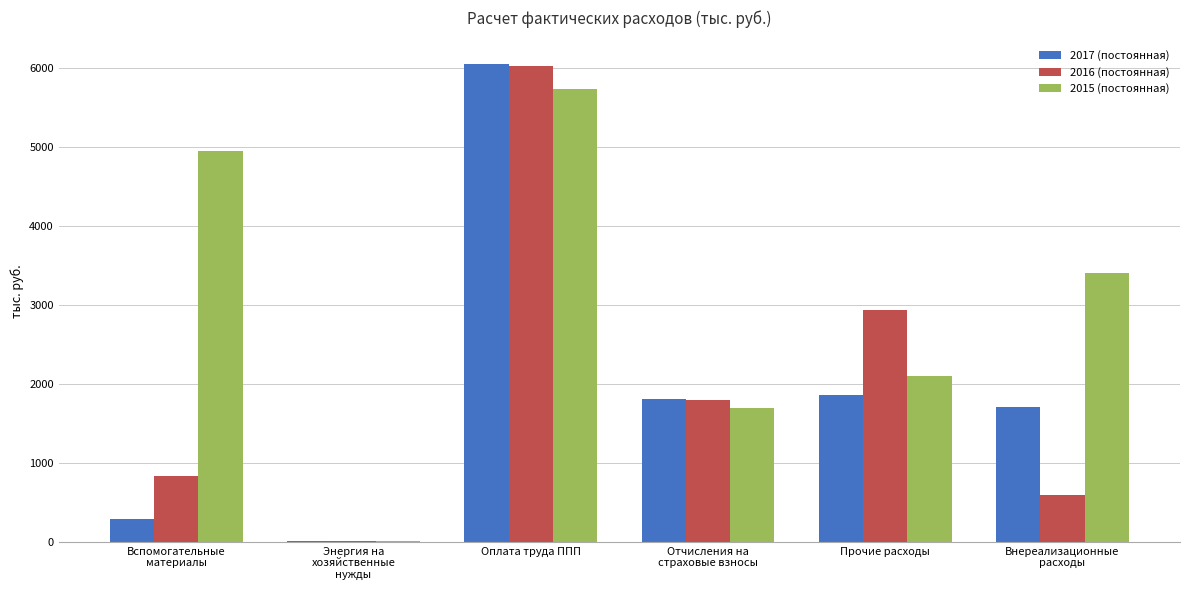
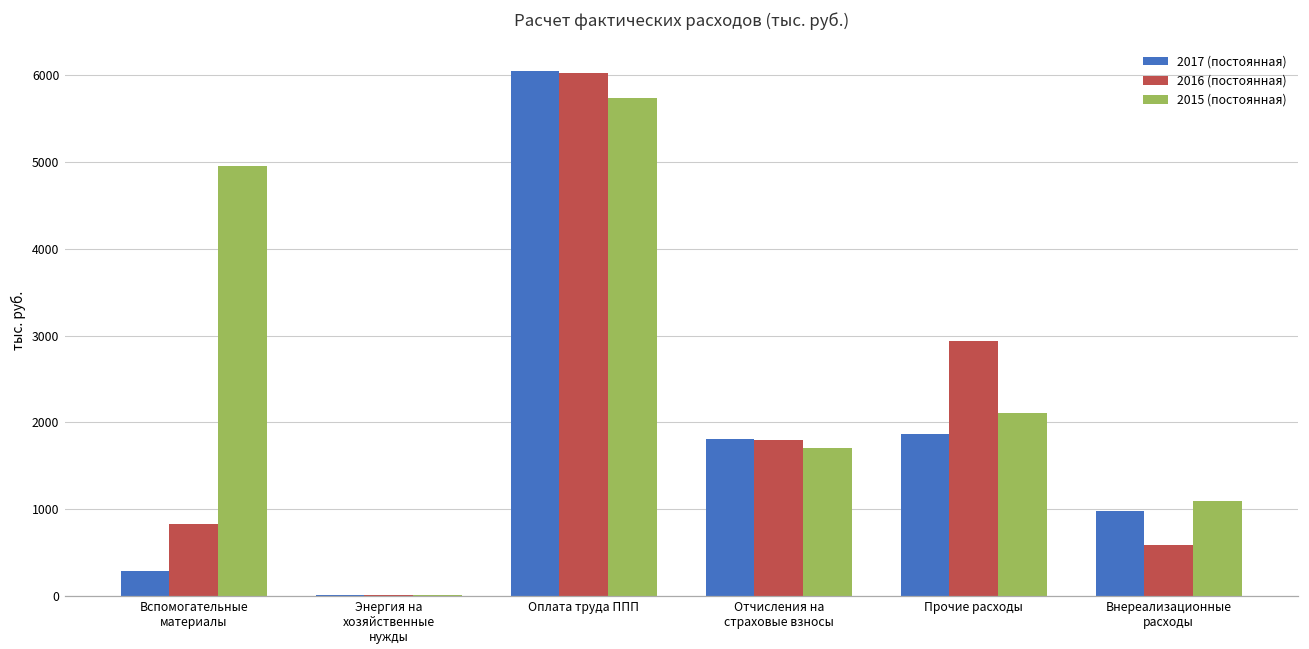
  {
    "2017 (постоянная)": {
      "Вспомогательные материалы": 300,
      "Оплата труда ППП": 6100,
      "Отчисления на страховые взносы": 1800,
      "Прочие расходы": 1900,
-     "Внереализационные расходы": 1700
+     "Внереализационные расходы": 1000
    },
    "2016 (постоянная)": {
      "Вспомогательные материалы": 800,
      "Оплата труда ППП": 6000,
      "Отчисления на страховые взносы": 1800,
      "Прочие расходы": 2900,
      "Внереализационные расходы": 600
    },
    "2015 (постоянная)": {
      "Вспомогательные материалы": 5000,
      "Оплата труда ППП": 5700,
      "Отчисления на страховые взносы": 1700,
      "Прочие расходы": 2100,
-     "Внереализационные расходы": 3400
+     "Внереализационные расходы": 1100
    }
  }
